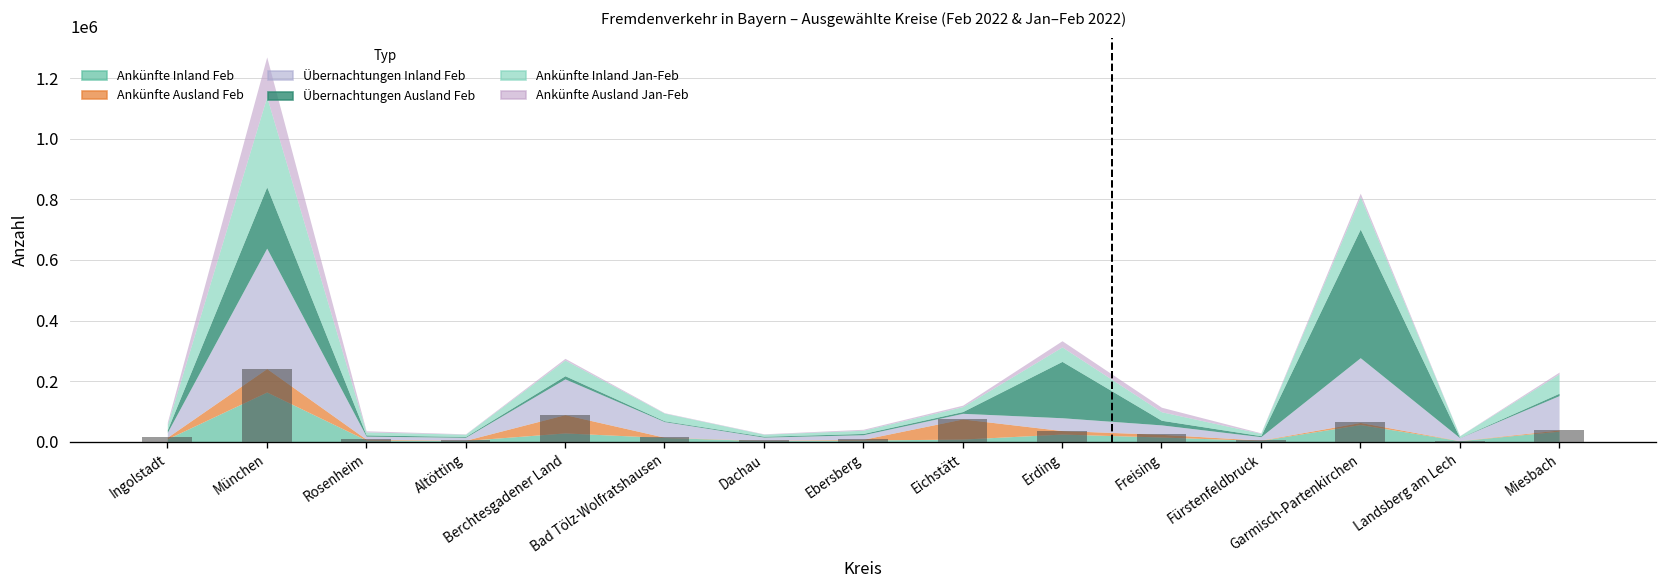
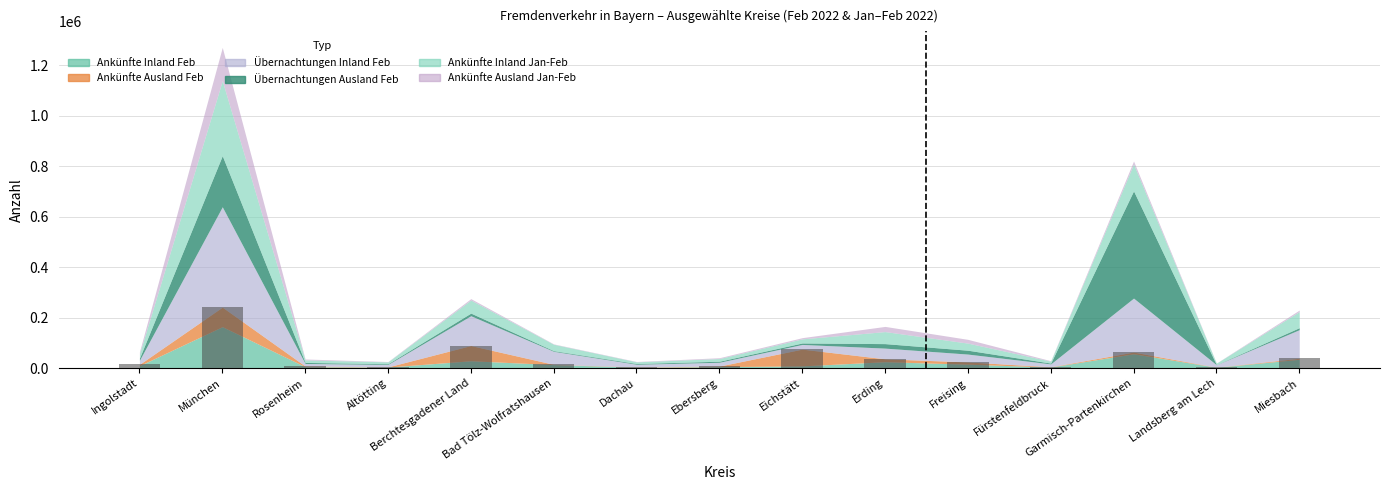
  {
    "Ankünfte Ausland Feb": {
      "Ingolstadt": 10000,
      "München": 80000,
      "Berchtesgadener Land": 60000,
      "Bad Tölz-Wolfratshausen": 10000,
      "Eichstätt": 70000,
      "Erding": 10000,
      "Freising": 20000,
      "Garmisch-Partenkirchen": 60000,
      "Miesbach": 40000
    },
    "Übernachtungen Ausland Feb": {
      "München": 200000,
      "Berchtesgadener Land": 10000,
-     "Erding": 190000,
+     "Erding": 20000,
      "Freising": 20000,
      "Garmisch-Partenkirchen": 420000
    }
  }
